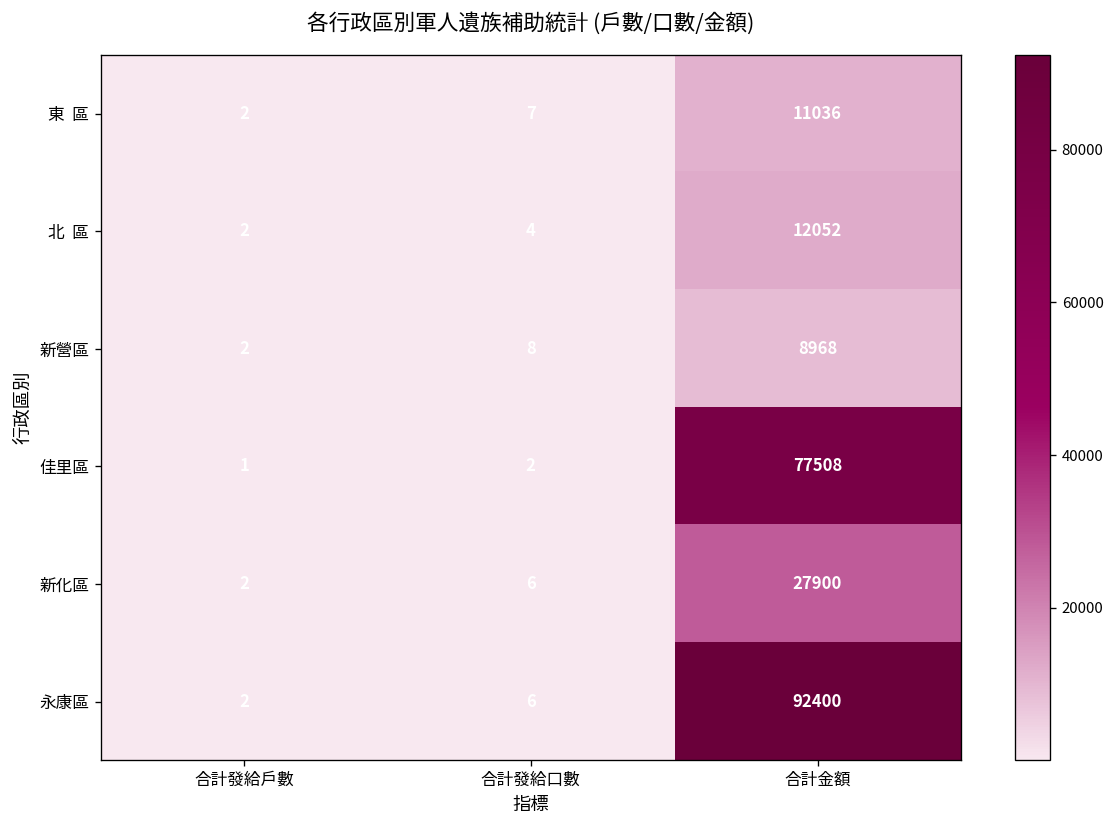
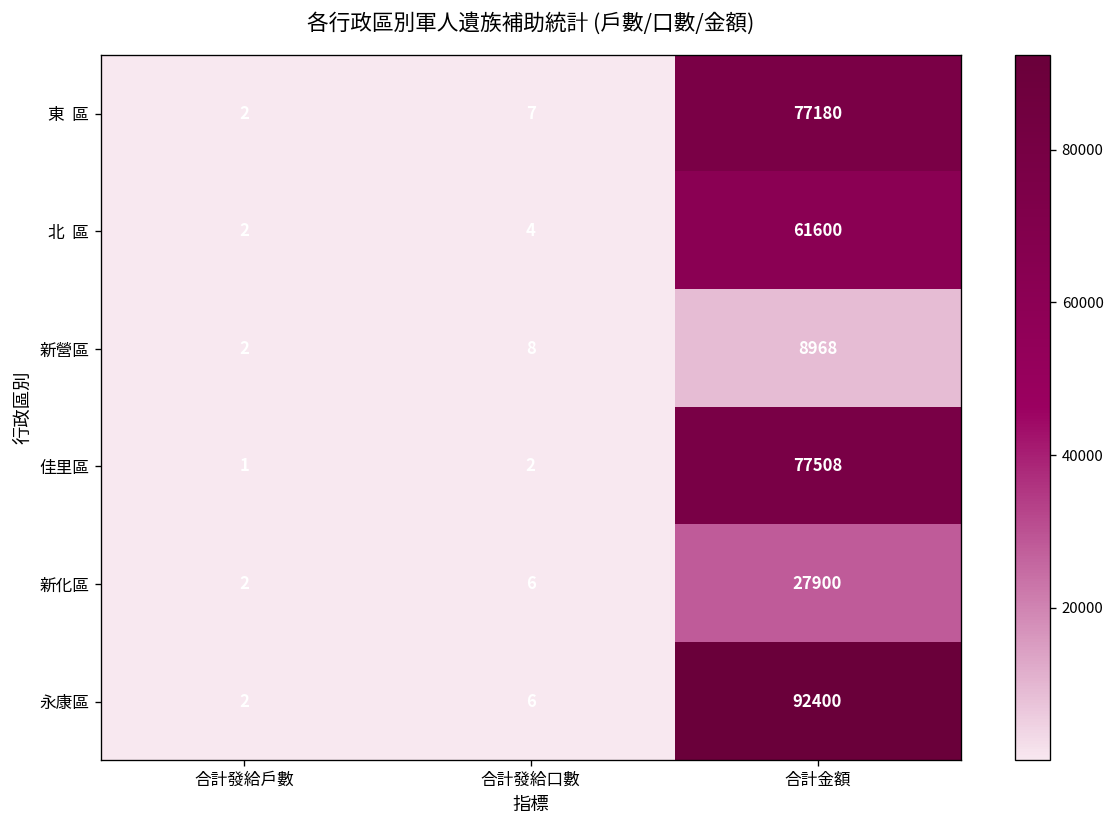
  {
    "東 區": {
-     "合計金額": 11036
+     "合計金額": 77180
    },
    "北 區": {
-     "合計金額": 12052
+     "合計金額": 61600
    },
    "新營區": {
      "合計金額": 8968
    },
    "佳里區": {
      "合計金額": 77508
    },
    "新化區": {
      "合計金額": 27900
    },
    "永康區": {
      "合計金額": 92400
    }
  }
